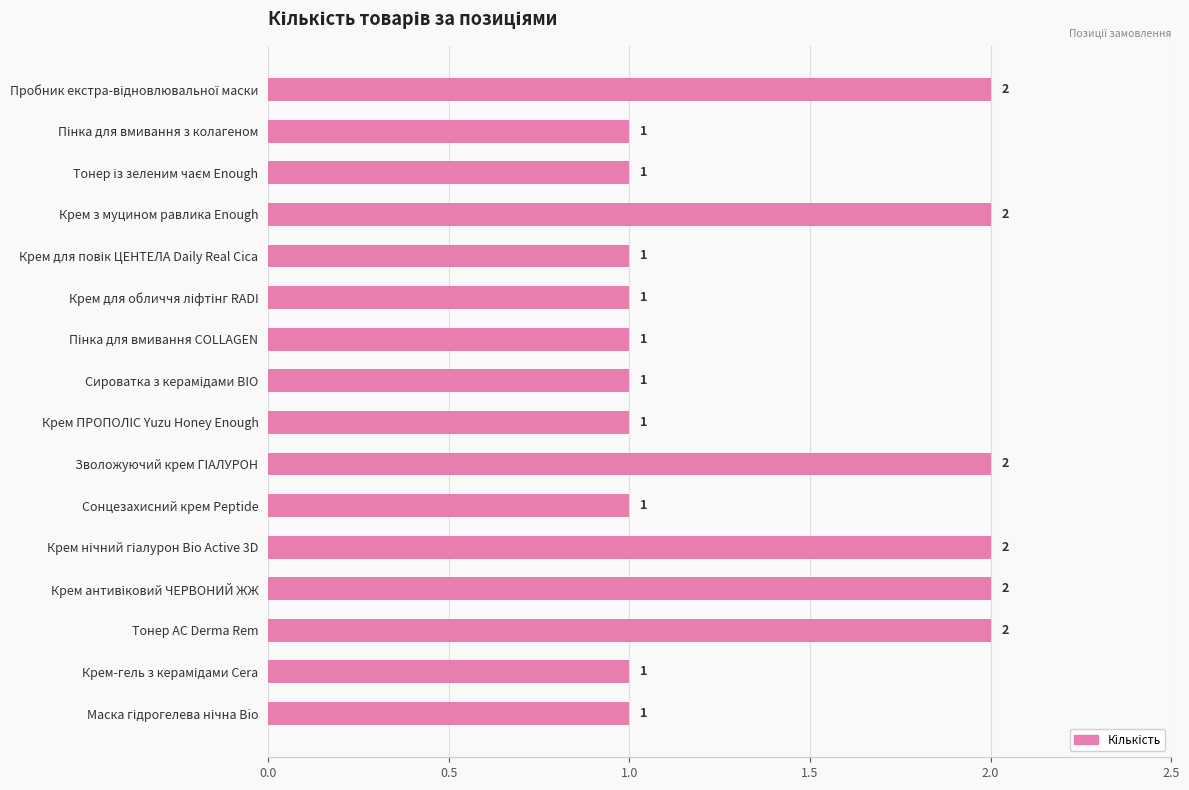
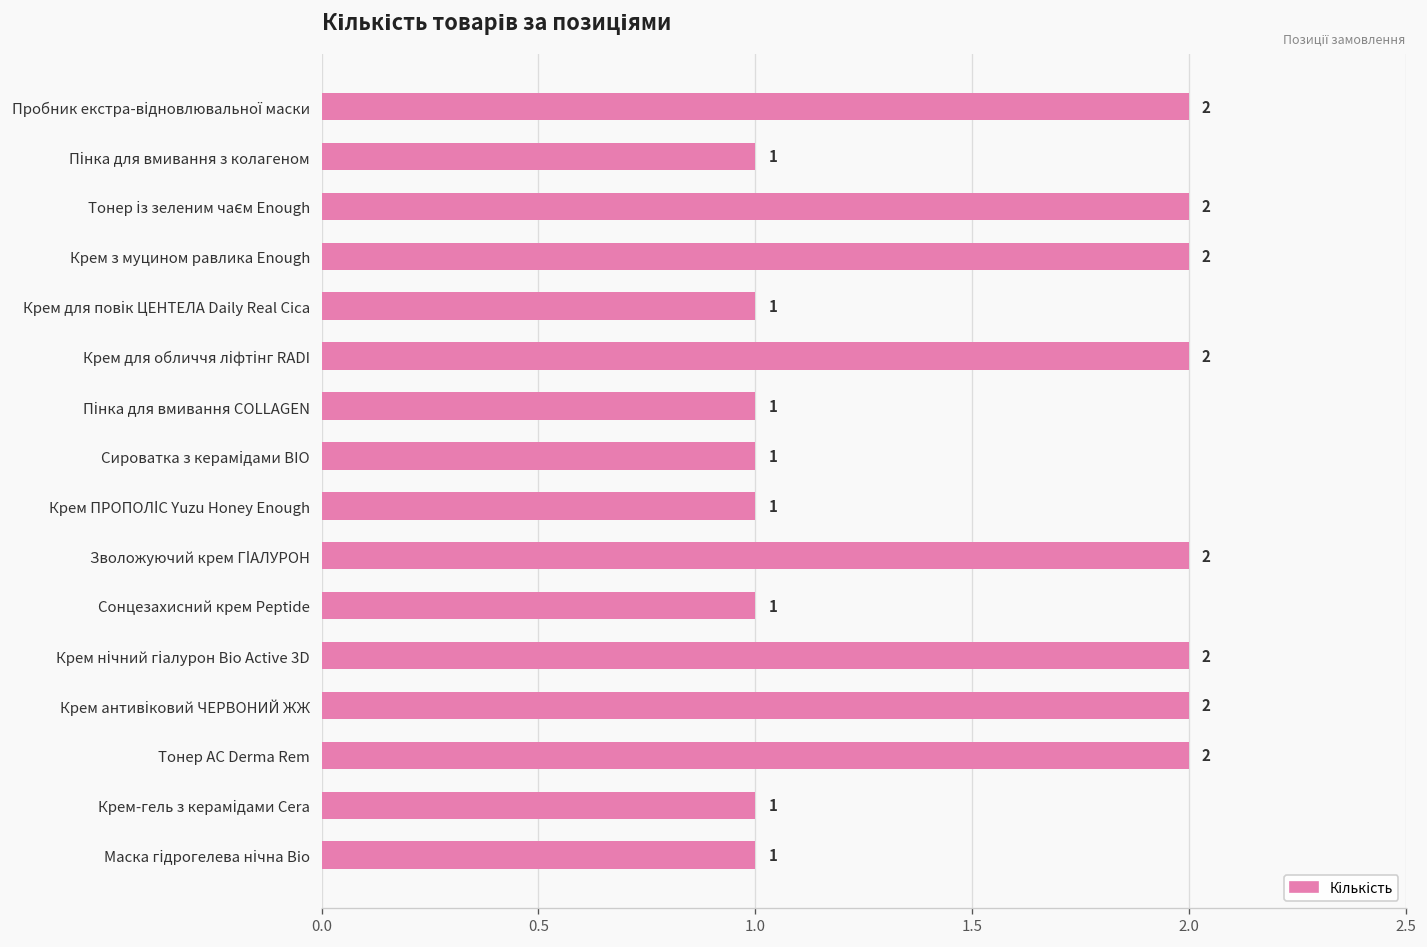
  {
    "Пробник екстра-відновлювальної маски": 2,
    "Пінка для вмивання з колагеном": 1,
-   "Тонер із зеленим чаєм Enough": 1,
+   "Тонер із зеленим чаєм Enough": 2,
    "Крем з муцином равлика Enough": 2,
    "Крем для повік ЦЕНТЕЛА Daily Real Cica": 1,
-   "Крем для обличчя ліфтінг RADI": 1,
+   "Крем для обличчя ліфтінг RADI": 2,
    "Пінка для вмивання COLLAGEN": 1,
    "Сироватка з керамідами BIO": 1,
    "Крем ПРОПОЛІС Yuzu Honey Enough": 1,
    "Зволожуючий крем ГІАЛУРОН": 2,
    "Сонцезахисний крем Peptide": 1,
    "Крем нічний гіалурон Bio Active 3D": 2,
    "Крем антивіковий ЧЕРВОНИЙ ЖЖ": 2,
    "Тонер AC Derma Rem": 2,
    "Крем-гель з керамідами Cera": 1,
    "Маска гідрогелева нічна Bio": 1
  }
